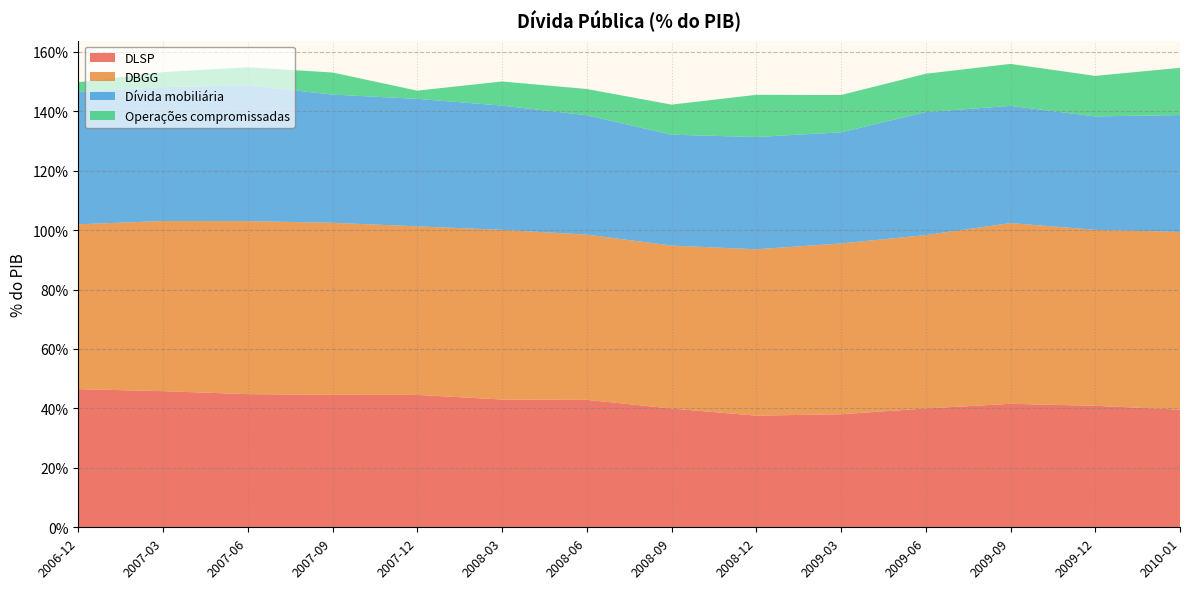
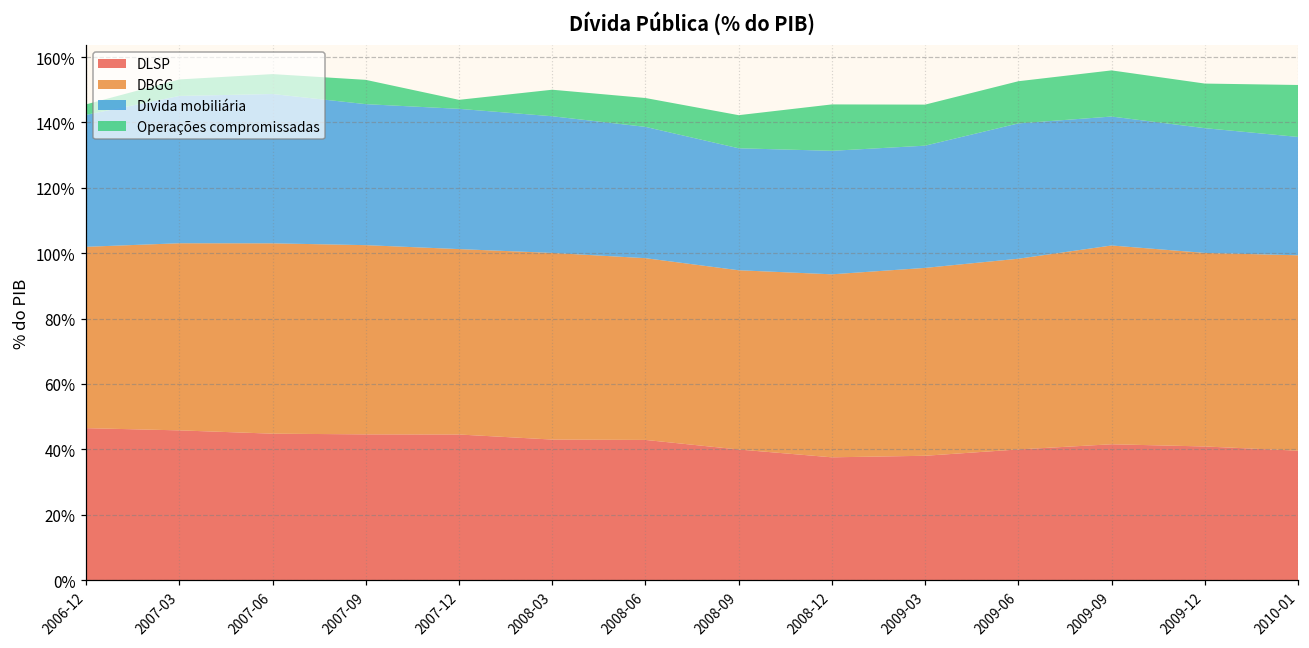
  {
    "Dívida mobiliária": {
-     "2006-12": "45%",
+     "2006-12": "40%",
      "2007-09": "43%",
      "2007-12": "43%",
      "2008-03": "42%",
      "2008-06": "40%",
      "2008-09": "37%",
      "2008-12": "38%",
      "2009-03": "37%",
      "2009-06": "41%",
      "2009-09": "39%",
      "2009-12": "38%",
-     "2010-01": "39%"
+     "2010-01": "36%"
    },
    "Operações compromissadas": {
      "2006-12": "3%",
      "2007-09": "7%",
      "2007-12": "3%",
      "2008-03": "8%",
      "2008-06": "9%",
      "2008-09": "10%",
      "2008-12": "14%",
      "2009-03": "13%",
      "2009-06": "13%",
      "2009-09": "14%",
      "2009-12": "14%",
      "2010-01": "16%"
    }
  }
